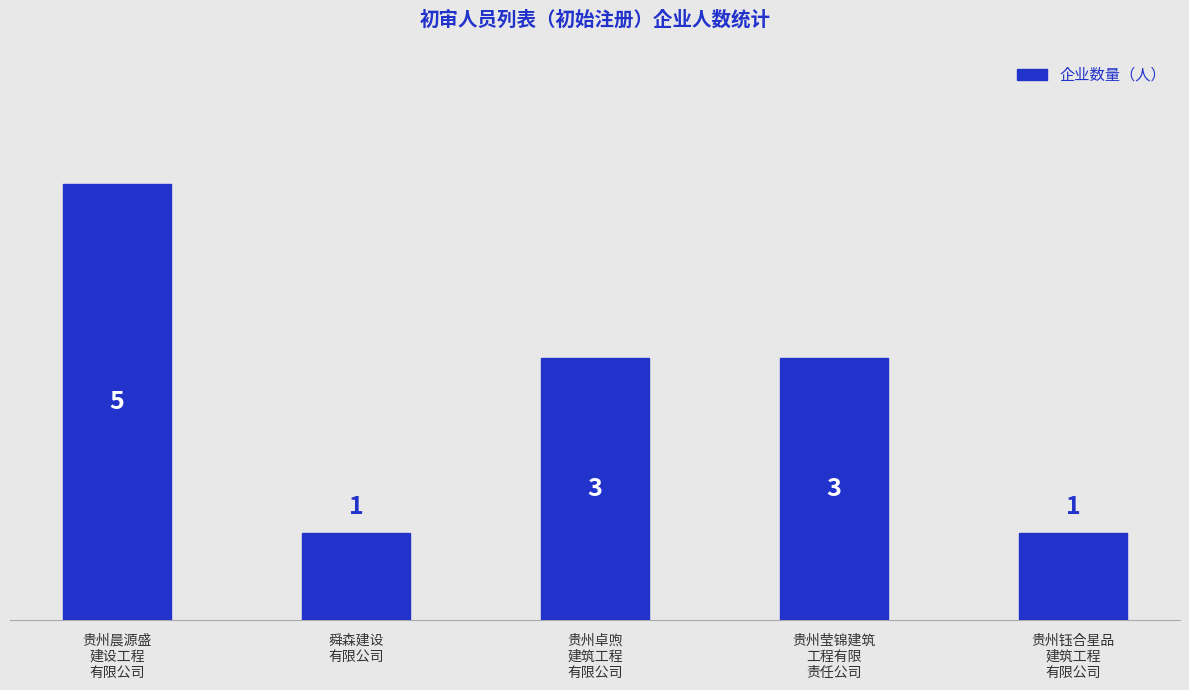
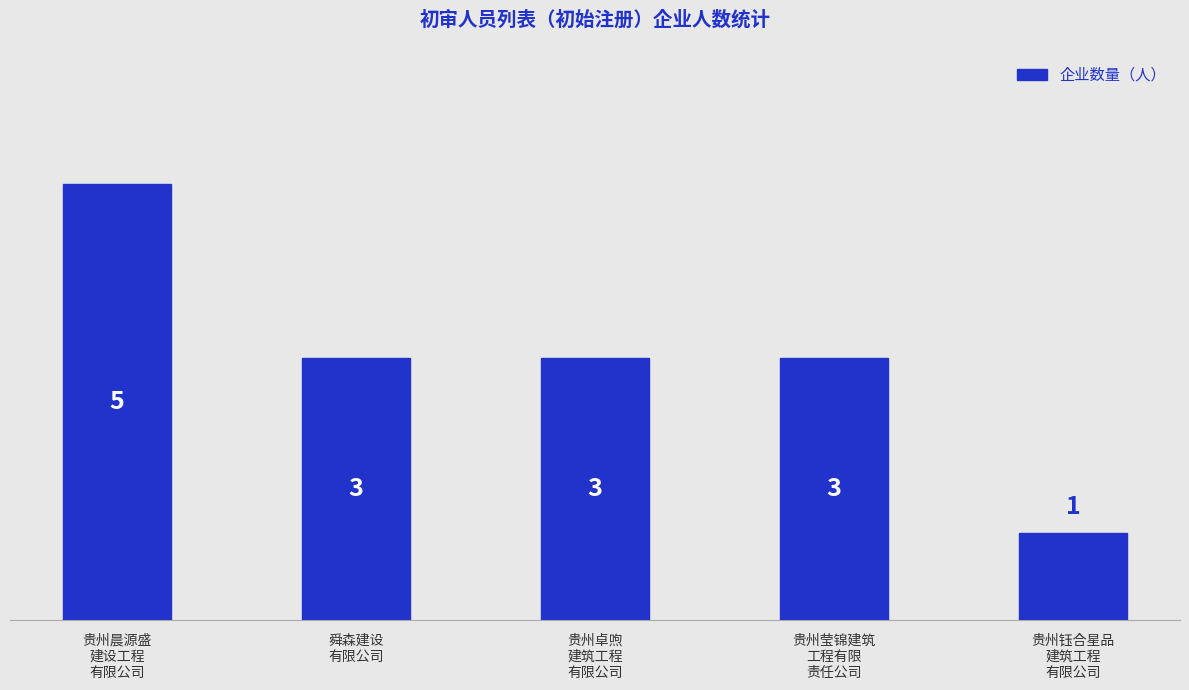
  {
    "贵州晨源盛 建设工程 有限公司": 5,
-   "舜森建设 有限公司": 1,
+   "舜森建设 有限公司": 3,
    "贵州卓喣 建筑工程 有限公司": 3,
    "贵州莹锦建筑 工程有限 责任公司": 3,
    "贵州钰合星品 建筑工程 有限公司": 1
  }
